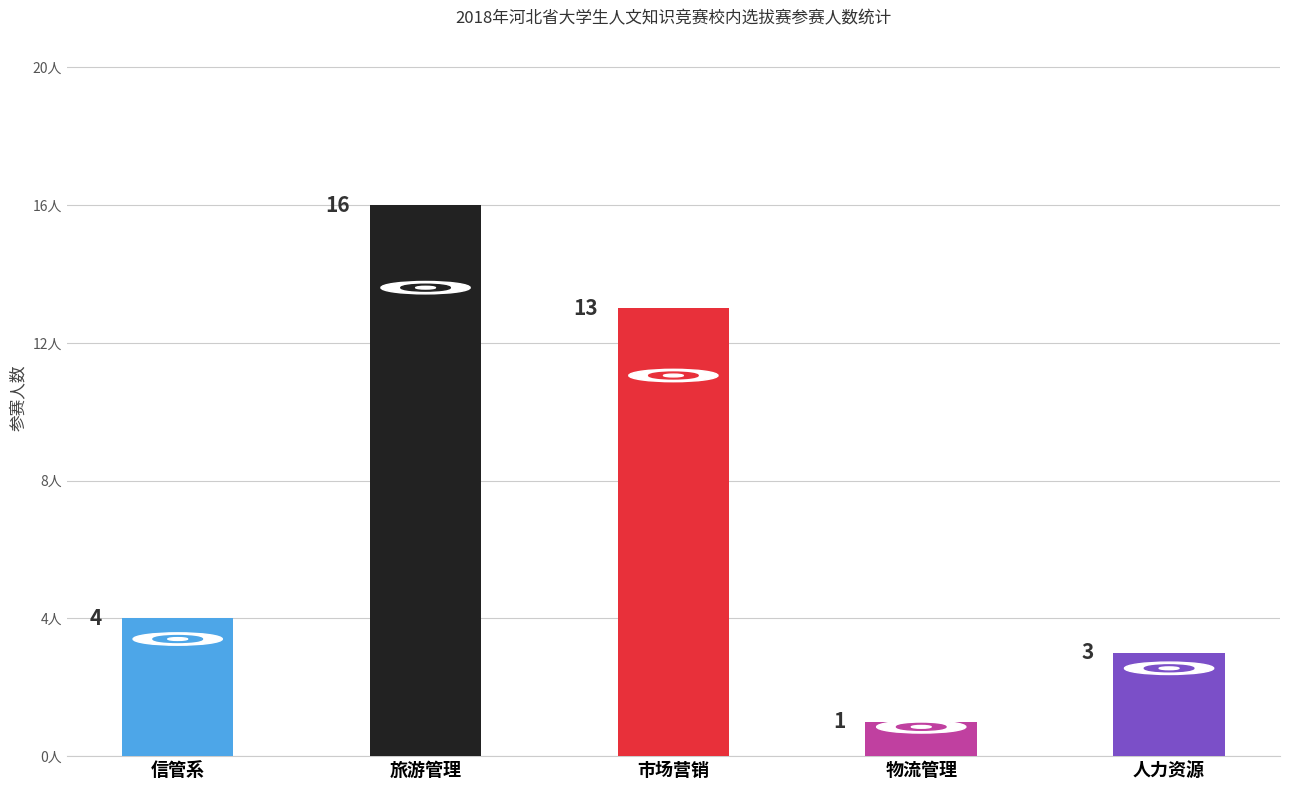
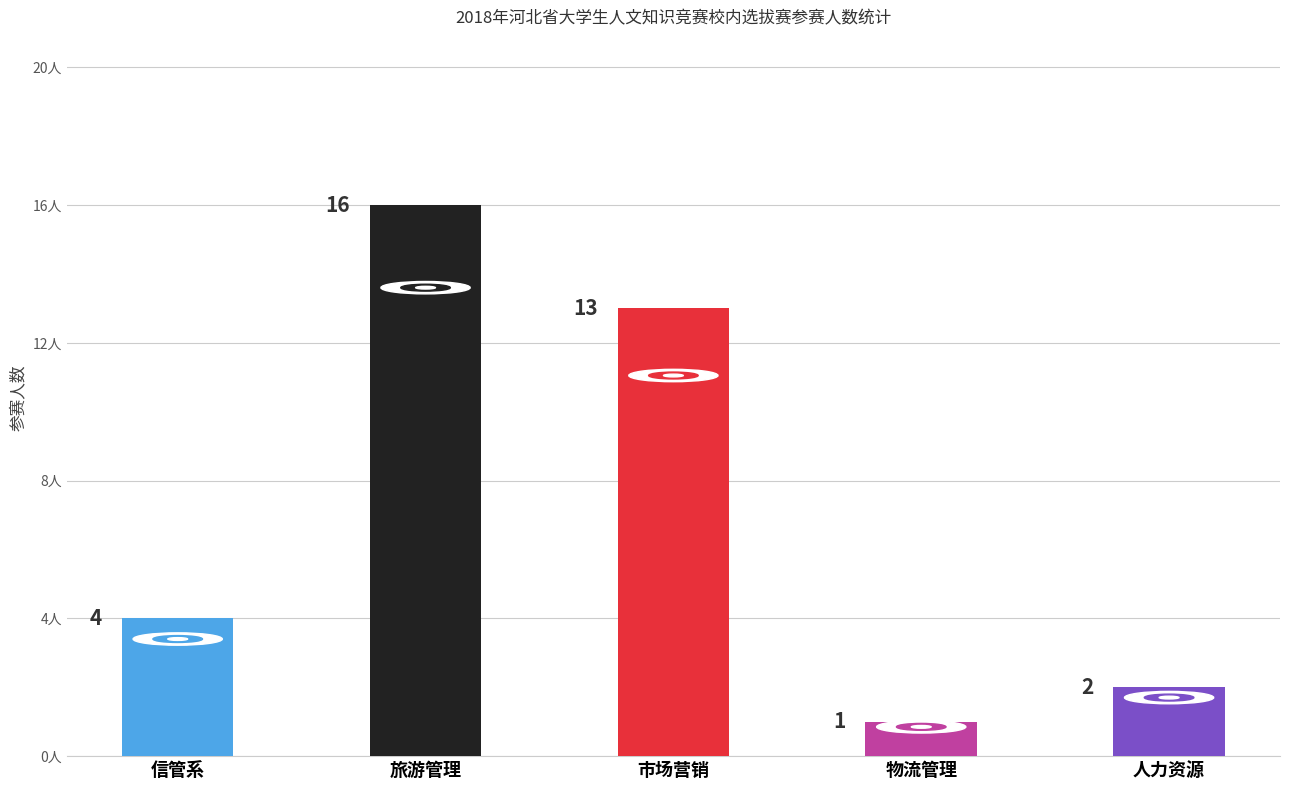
  {
-   "人力资源": 3
+   "人力资源": 2
  }
